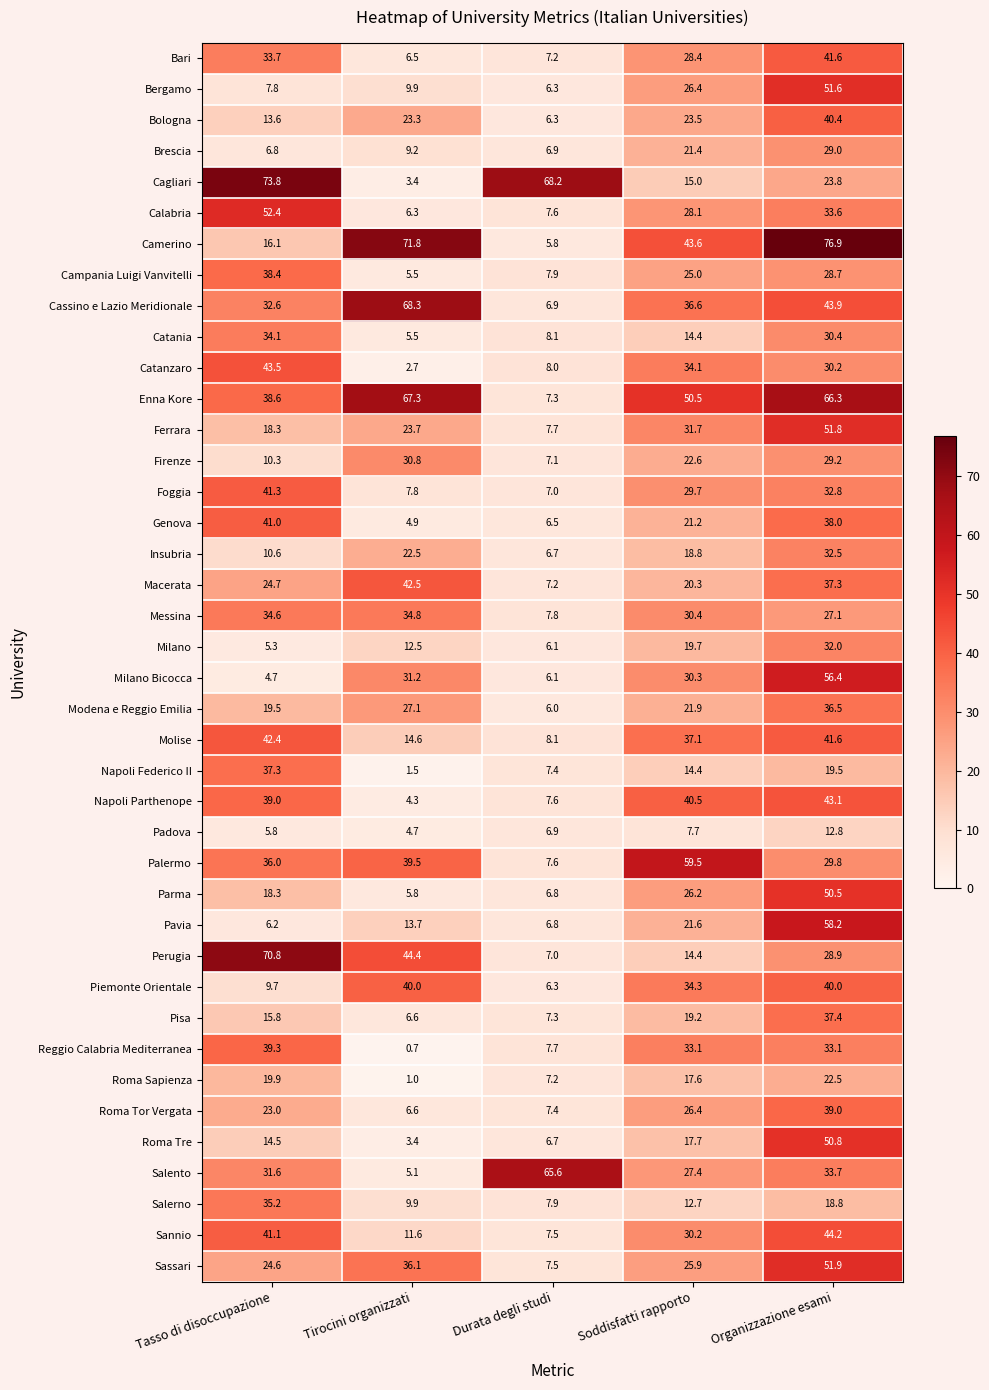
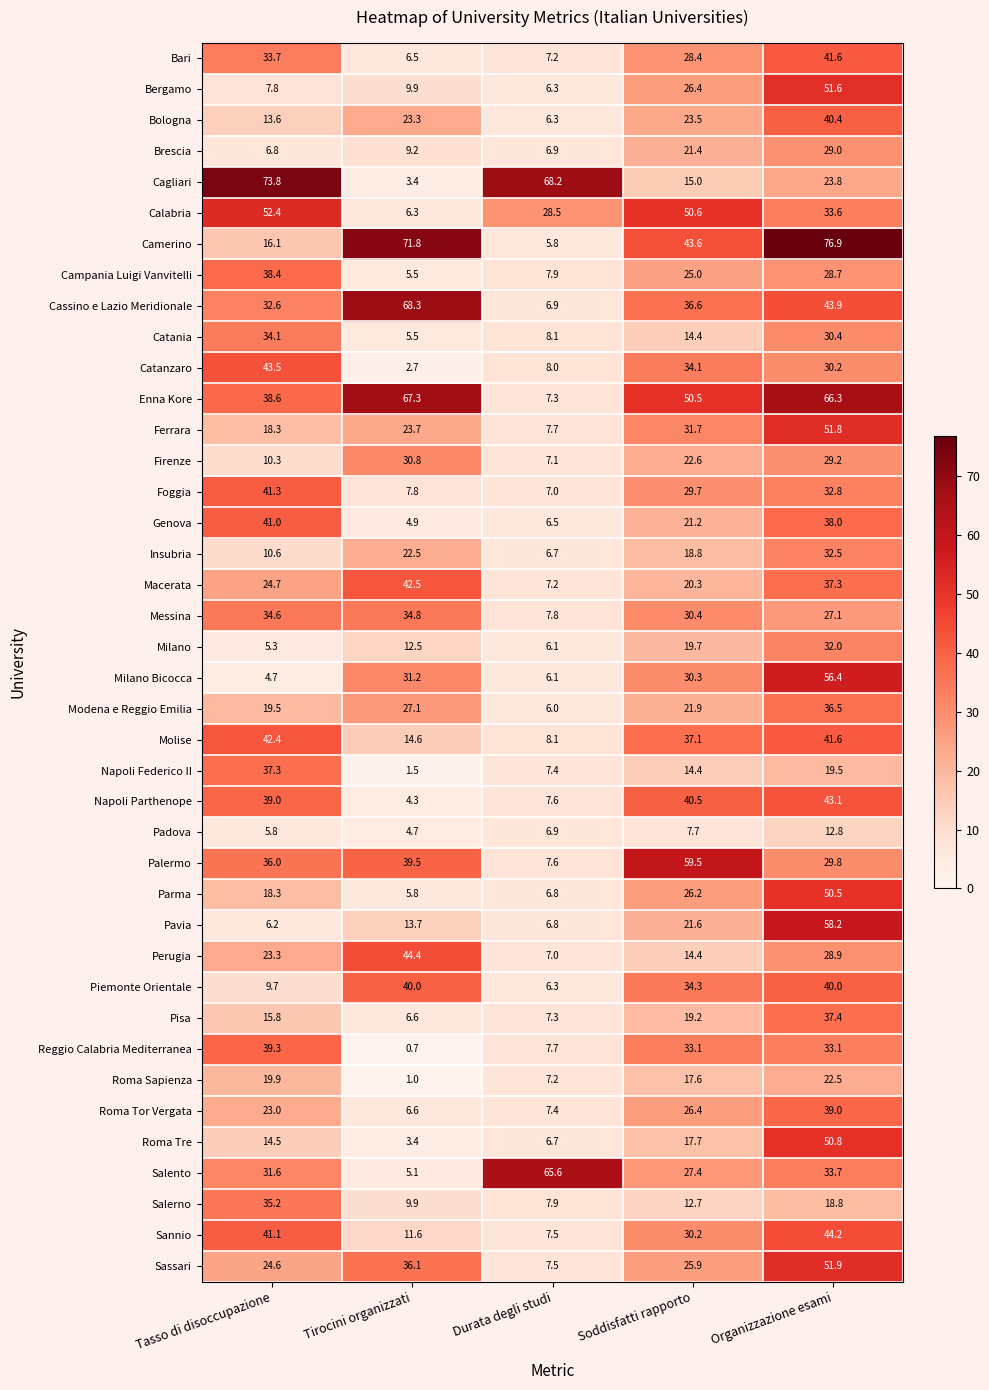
  {
    "Bari": {
      "Tasso di disoccupazione": 33.7,
      "Tirocini organizzati": 6.5,
      "Durata degli studi": 7.2,
      "Soddisfatti rapporto": 28.4,
      "Organizzazione esami": 41.6
    },
    "Bergamo": {
      "Tasso di disoccupazione": 7.8,
      "Tirocini organizzati": 9.9,
      "Durata degli studi": 6.3,
      "Soddisfatti rapporto": 26.4,
      "Organizzazione esami": 51.6
    },
    "Bologna": {
      "Tasso di disoccupazione": 13.6,
      "Tirocini organizzati": 23.3,
      "Durata degli studi": 6.3,
      "Soddisfatti rapporto": 23.5,
      "Organizzazione esami": 40.4
    },
    "Brescia": {
      "Tasso di disoccupazione": 6.8,
      "Tirocini organizzati": 9.2,
      "Durata degli studi": 6.9,
      "Soddisfatti rapporto": 21.4,
      "Organizzazione esami": 29.0
    },
    "Cagliari": {
      "Tasso di disoccupazione": 73.8,
      "Tirocini organizzati": 3.4,
      "Durata degli studi": 68.2,
      "Soddisfatti rapporto": 15.0,
      "Organizzazione esami": 23.8
    },
    "Calabria": {
      "Tasso di disoccupazione": 52.4,
      "Tirocini organizzati": 6.3,
-     "Durata degli studi": 7.6,
-     "Soddisfatti rapporto": 28.1,
+     "Durata degli studi": 28.5,
+     "Soddisfatti rapporto": 50.6,
      "Organizzazione esami": 33.6
    },
    "Camerino": {
      "Tasso di disoccupazione": 16.1,
      "Tirocini organizzati": 71.8,
      "Durata degli studi": 5.8,
      "Soddisfatti rapporto": 43.6,
      "Organizzazione esami": 76.9
    },
    "Campania Luigi Vanvitelli": {
      "Tasso di disoccupazione": 38.4,
      "Tirocini organizzati": 5.5,
      "Durata degli studi": 7.9,
      "Soddisfatti rapporto": 25.0,
      "Organizzazione esami": 28.7
    },
    "Cassino e Lazio Meridionale": {
      "Tasso di disoccupazione": 32.6,
      "Tirocini organizzati": 68.3,
      "Durata degli studi": 6.9,
      "Soddisfatti rapporto": 36.6,
      "Organizzazione esami": 43.9
    },
    "Catania": {
      "Tasso di disoccupazione": 34.1,
      "Tirocini organizzati": 5.5,
      "Durata degli studi": 8.1,
      "Soddisfatti rapporto": 14.4,
      "Organizzazione esami": 30.4
    },
    "Catanzaro": {
      "Tasso di disoccupazione": 43.5,
      "Tirocini organizzati": 2.7,
      "Durata degli studi": 8.0,
      "Soddisfatti rapporto": 34.1,
      "Organizzazione esami": 30.2
    },
    "Enna Kore": {
      "Tasso di disoccupazione": 38.6,
      "Tirocini organizzati": 67.3,
      "Durata degli studi": 7.3,
      "Soddisfatti rapporto": 50.5,
      "Organizzazione esami": 66.3
    },
    "Ferrara": {
      "Tasso di disoccupazione": 18.3,
      "Tirocini organizzati": 23.7,
      "Durata degli studi": 7.7,
      "Soddisfatti rapporto": 31.7,
      "Organizzazione esami": 51.8
    },
    "Firenze": {
      "Tasso di disoccupazione": 10.3,
      "Tirocini organizzati": 30.8,
      "Durata degli studi": 7.1,
      "Soddisfatti rapporto": 22.6,
      "Organizzazione esami": 29.2
    },
    "Foggia": {
      "Tasso di disoccupazione": 41.3,
      "Tirocini organizzati": 7.8,
      "Durata degli studi": 7.0,
      "Soddisfatti rapporto": 29.7,
      "Organizzazione esami": 32.8
    },
    "Genova": {
      "Tasso di disoccupazione": 41.0,
      "Tirocini organizzati": 4.9,
      "Durata degli studi": 6.5,
      "Soddisfatti rapporto": 21.2,
      "Organizzazione esami": 38.0
    },
    "Insubria": {
      "Tasso di disoccupazione": 10.6,
      "Tirocini organizzati": 22.5,
      "Durata degli studi": 6.7,
      "Soddisfatti rapporto": 18.8,
      "Organizzazione esami": 32.5
    },
    "Macerata": {
      "Tasso di disoccupazione": 24.7,
      "Tirocini organizzati": 42.5,
      "Durata degli studi": 7.2,
      "Soddisfatti rapporto": 20.3,
      "Organizzazione esami": 37.3
    },
    "Messina": {
      "Tasso di disoccupazione": 34.6,
      "Tirocini organizzati": 34.8,
      "Durata degli studi": 7.8,
      "Soddisfatti rapporto": 30.4,
      "Organizzazione esami": 27.1
    },
    "Milano": {
      "Tasso di disoccupazione": 5.3,
      "Tirocini organizzati": 12.5,
      "Durata degli studi": 6.1,
      "Soddisfatti rapporto": 19.7,
      "Organizzazione esami": 32.0
    },
    "Milano Bicocca": {
      "Tasso di disoccupazione": 4.7,
      "Tirocini organizzati": 31.2,
      "Durata degli studi": 6.1,
      "Soddisfatti rapporto": 30.3,
      "Organizzazione esami": 56.4
    },
    "Modena e Reggio Emilia": {
      "Tasso di disoccupazione": 19.5,
      "Tirocini organizzati": 27.1,
      "Durata degli studi": 6.0,
      "Soddisfatti rapporto": 21.9,
      "Organizzazione esami": 36.5
    },
    "Molise": {
      "Tasso di disoccupazione": 42.4,
      "Tirocini organizzati": 14.6,
      "Durata degli studi": 8.1,
      "Soddisfatti rapporto": 37.1,
      "Organizzazione esami": 41.6
    },
    "Napoli Federico II": {
      "Tasso di disoccupazione": 37.3,
      "Tirocini organizzati": 1.5,
      "Durata degli studi": 7.4,
      "Soddisfatti rapporto": 14.4,
      "Organizzazione esami": 19.5
    },
    "Napoli Parthenope": {
      "Tasso di disoccupazione": 39.0,
      "Tirocini organizzati": 4.3,
      "Durata degli studi": 7.6,
      "Soddisfatti rapporto": 40.5,
      "Organizzazione esami": 43.1
    },
    "Padova": {
      "Tasso di disoccupazione": 5.8,
      "Tirocini organizzati": 4.7,
      "Durata degli studi": 6.9,
      "Soddisfatti rapporto": 7.7,
      "Organizzazione esami": 12.8
    },
    "Palermo": {
      "Tasso di disoccupazione": 36.0,
      "Tirocini organizzati": 39.5,
      "Durata degli studi": 7.6,
      "Soddisfatti rapporto": 59.5,
      "Organizzazione esami": 29.8
    },
    "Parma": {
      "Tasso di disoccupazione": 18.3,
      "Tirocini organizzati": 5.8,
      "Durata degli studi": 6.8,
      "Soddisfatti rapporto": 26.2,
      "Organizzazione esami": 50.5
    },
    "Pavia": {
      "Tasso di disoccupazione": 6.2,
      "Tirocini organizzati": 13.7,
      "Durata degli studi": 6.8,
      "Soddisfatti rapporto": 21.6,
      "Organizzazione esami": 58.2
    },
    "Perugia": {
-     "Tasso di disoccupazione": 70.8,
+     "Tasso di disoccupazione": 23.3,
      "Tirocini organizzati": 44.4,
      "Durata degli studi": 7.0,
      "Soddisfatti rapporto": 14.4,
      "Organizzazione esami": 28.9
    },
    "Piemonte Orientale": {
      "Tasso di disoccupazione": 9.7,
      "Tirocini organizzati": 40.0,
      "Durata degli studi": 6.3,
      "Soddisfatti rapporto": 34.3,
      "Organizzazione esami": 40.0
    },
    "Pisa": {
      "Tasso di disoccupazione": 15.8,
      "Tirocini organizzati": 6.6,
      "Durata degli studi": 7.3,
      "Soddisfatti rapporto": 19.2,
      "Organizzazione esami": 37.4
    },
    "Reggio Calabria Mediterranea": {
      "Tasso di disoccupazione": 39.3,
      "Tirocini organizzati": 0.7,
      "Durata degli studi": 7.7,
      "Soddisfatti rapporto": 33.1,
      "Organizzazione esami": 33.1
    },
    "Roma Sapienza": {
      "Tasso di disoccupazione": 19.9,
      "Tirocini organizzati": 1.0,
      "Durata degli studi": 7.2,
      "Soddisfatti rapporto": 17.6,
      "Organizzazione esami": 22.5
    },
    "Roma Tor Vergata": {
      "Tasso di disoccupazione": 23.0,
      "Tirocini organizzati": 6.6,
      "Durata degli studi": 7.4,
      "Soddisfatti rapporto": 26.4,
      "Organizzazione esami": 39.0
    },
    "Roma Tre": {
      "Tasso di disoccupazione": 14.5,
      "Tirocini organizzati": 3.4,
      "Durata degli studi": 6.7,
      "Soddisfatti rapporto": 17.7,
      "Organizzazione esami": 50.8
    },
    "Salento": {
      "Tasso di disoccupazione": 31.6,
      "Tirocini organizzati": 5.1,
      "Durata degli studi": 65.6,
      "Soddisfatti rapporto": 27.4,
      "Organizzazione esami": 33.7
    },
    "Salerno": {
      "Tasso di disoccupazione": 35.2,
      "Tirocini organizzati": 9.9,
      "Durata degli studi": 7.9,
      "Soddisfatti rapporto": 12.7,
      "Organizzazione esami": 18.8
    },
    "Sannio": {
      "Tasso di disoccupazione": 41.1,
      "Tirocini organizzati": 11.6,
      "Durata degli studi": 7.5,
      "Soddisfatti rapporto": 30.2,
      "Organizzazione esami": 44.2
    },
    "Sassari": {
      "Tasso di disoccupazione": 24.6,
      "Tirocini organizzati": 36.1,
      "Durata degli studi": 7.5,
      "Soddisfatti rapporto": 25.9,
      "Organizzazione esami": 51.9
    }
  }
